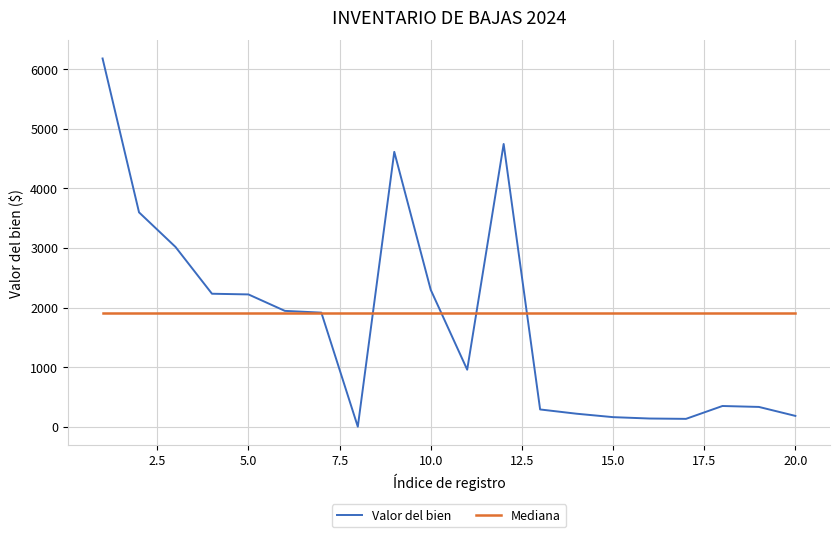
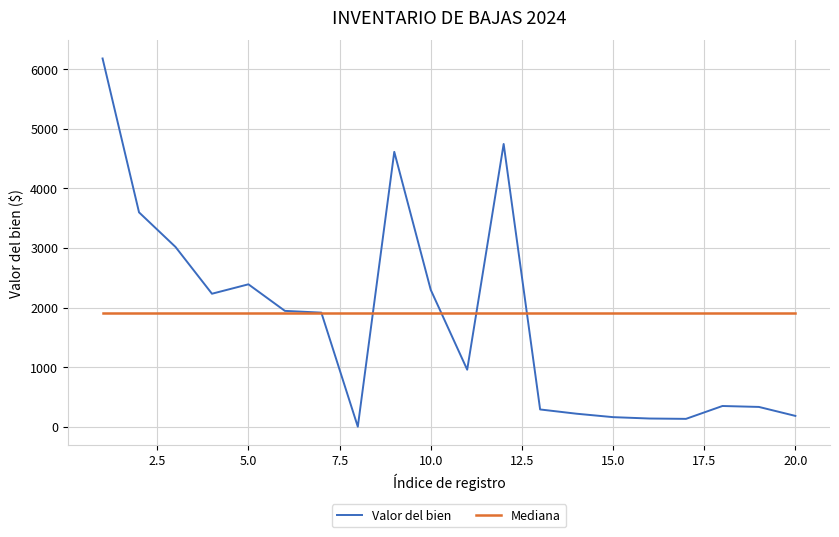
  {
    "Valor del bien": {
-     "5.0": 2200,
+     "5.0": 2400,
      "10.0": 2300,
      "15.0": 200,
      "20.0": 200
    },
    "Mediana": {
      "5.0": 1900,
      "10.0": 1900,
      "15.0": 1900,
      "20.0": 1900
    }
  }
